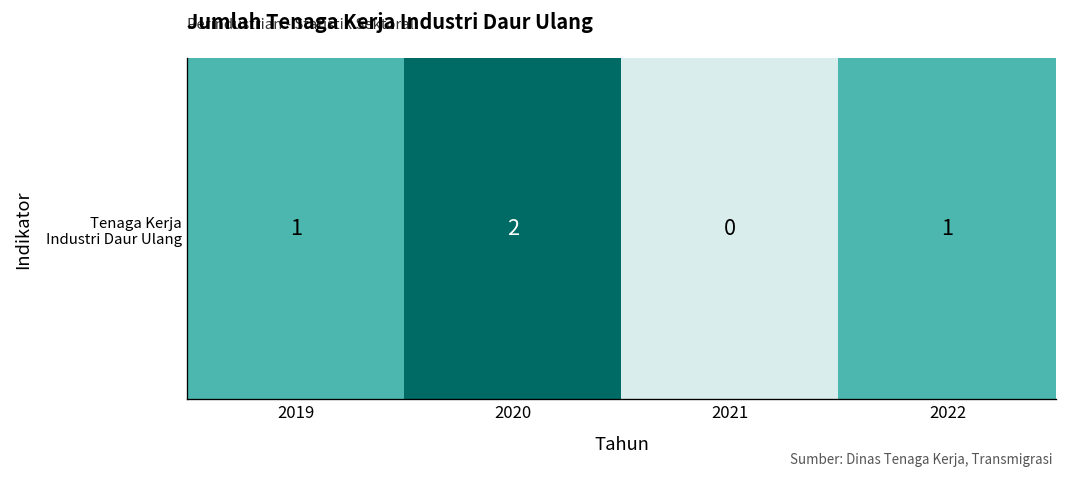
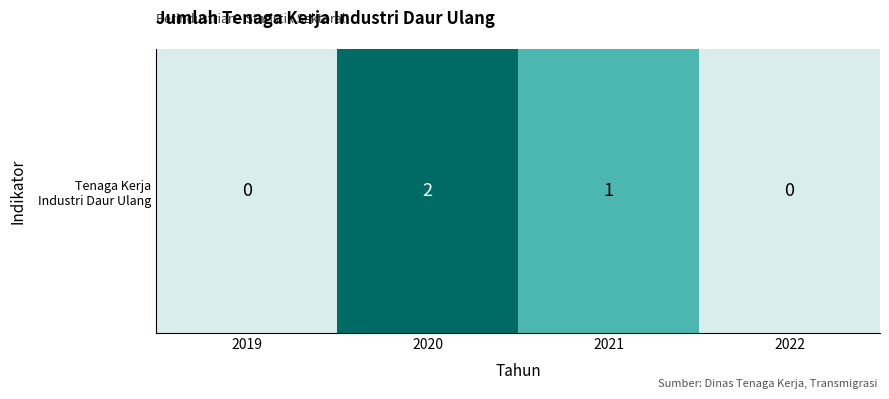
  {
    "Tenaga Kerja Industri Daur Ulang": {
-     "2019": 1,
+     "2019": 0,
      "2020": 2,
-     "2021": 0,
-     "2022": 1
+     "2021": 1,
+     "2022": 0
    }
  }
